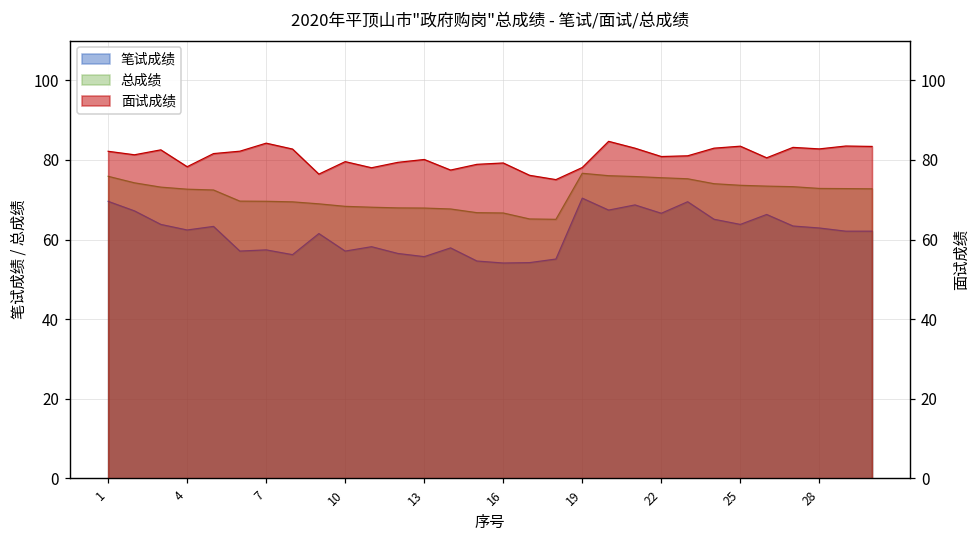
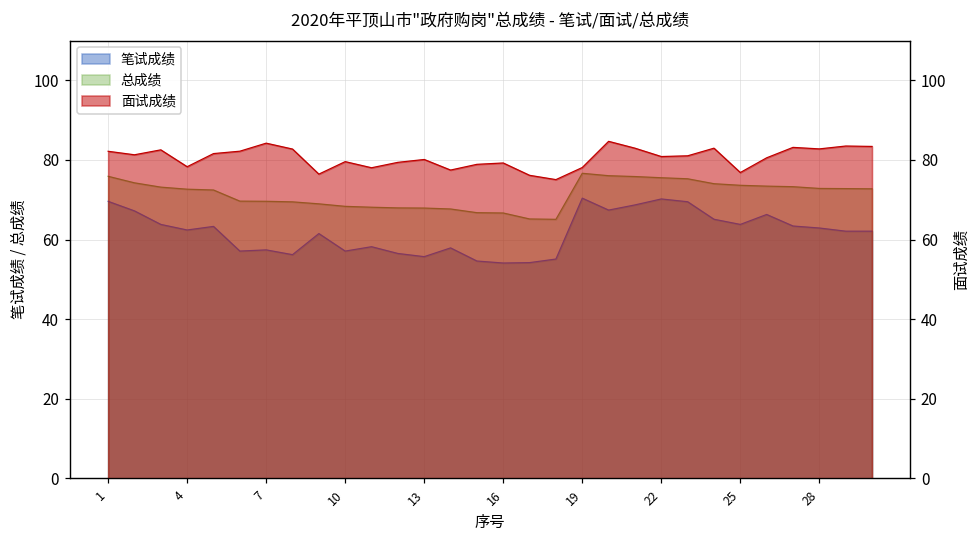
  {
    "笔试成绩": {
      "1": 70,
      "4": 62,
      "7": 57,
      "10": 57,
      "13": 56,
      "16": 54,
      "19": 70,
-     "22": 67,
+     "22": 70,
      "25": 64,
      "28": 63
    },
    "总成绩": {
      "1": 76,
      "4": 73,
      "7": 70,
      "10": 68,
      "13": 68,
      "16": 67,
      "19": 77,
      "22": 76,
      "25": 74,
      "28": 73
    },
    "面试成绩": {
      "1": 82,
      "4": 78,
      "7": 84,
      "10": 80,
      "13": 80,
      "16": 79,
      "19": 78,
      "22": 81,
-     "25": 83,
+     "25": 77,
      "28": 83
    }
  }
